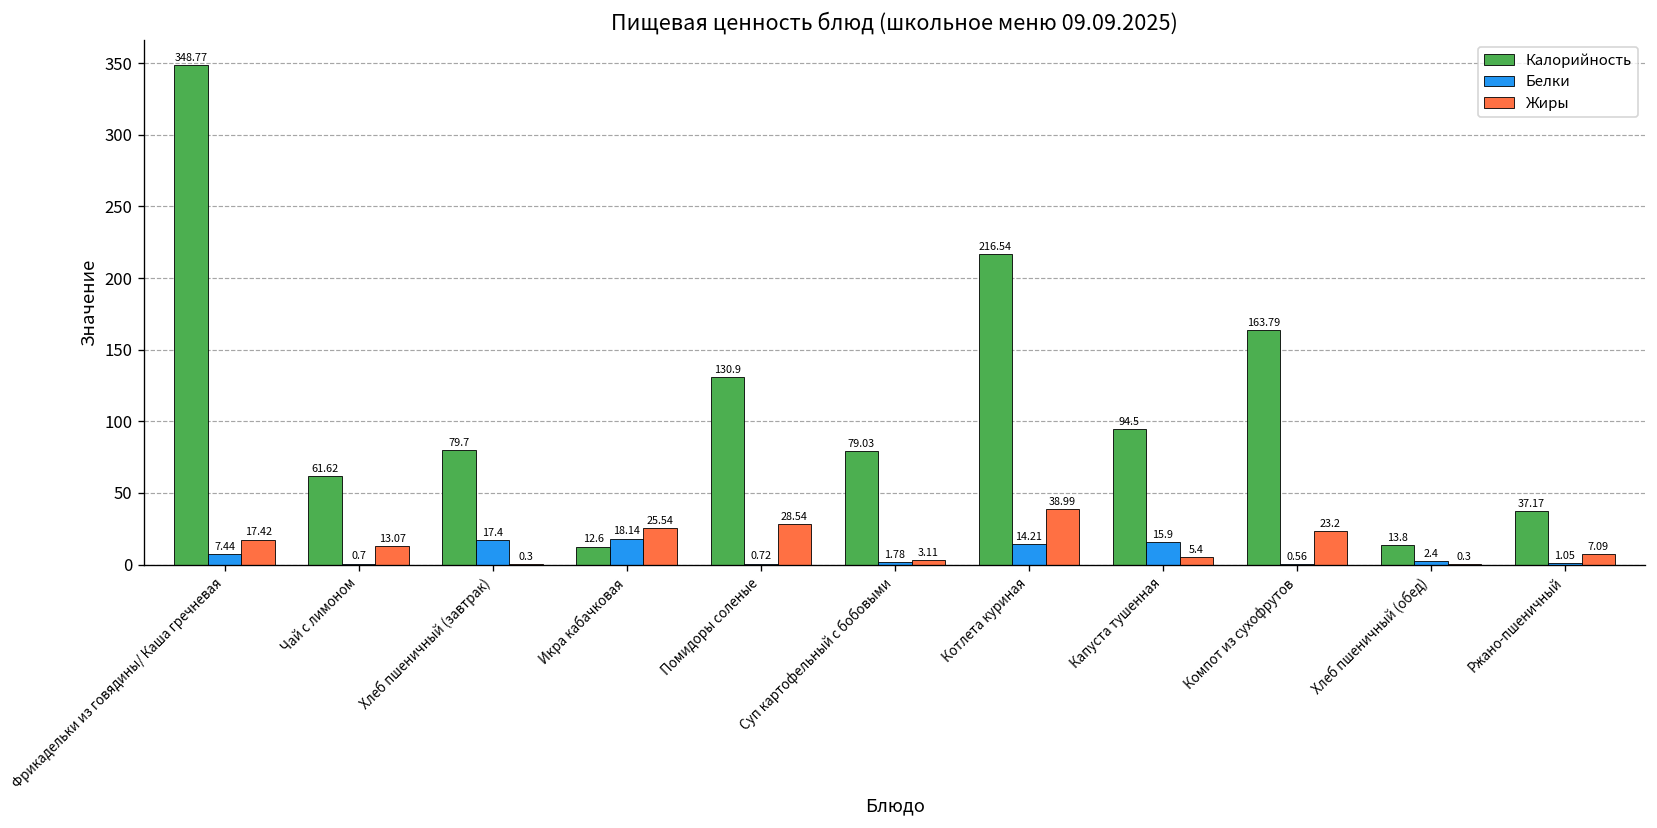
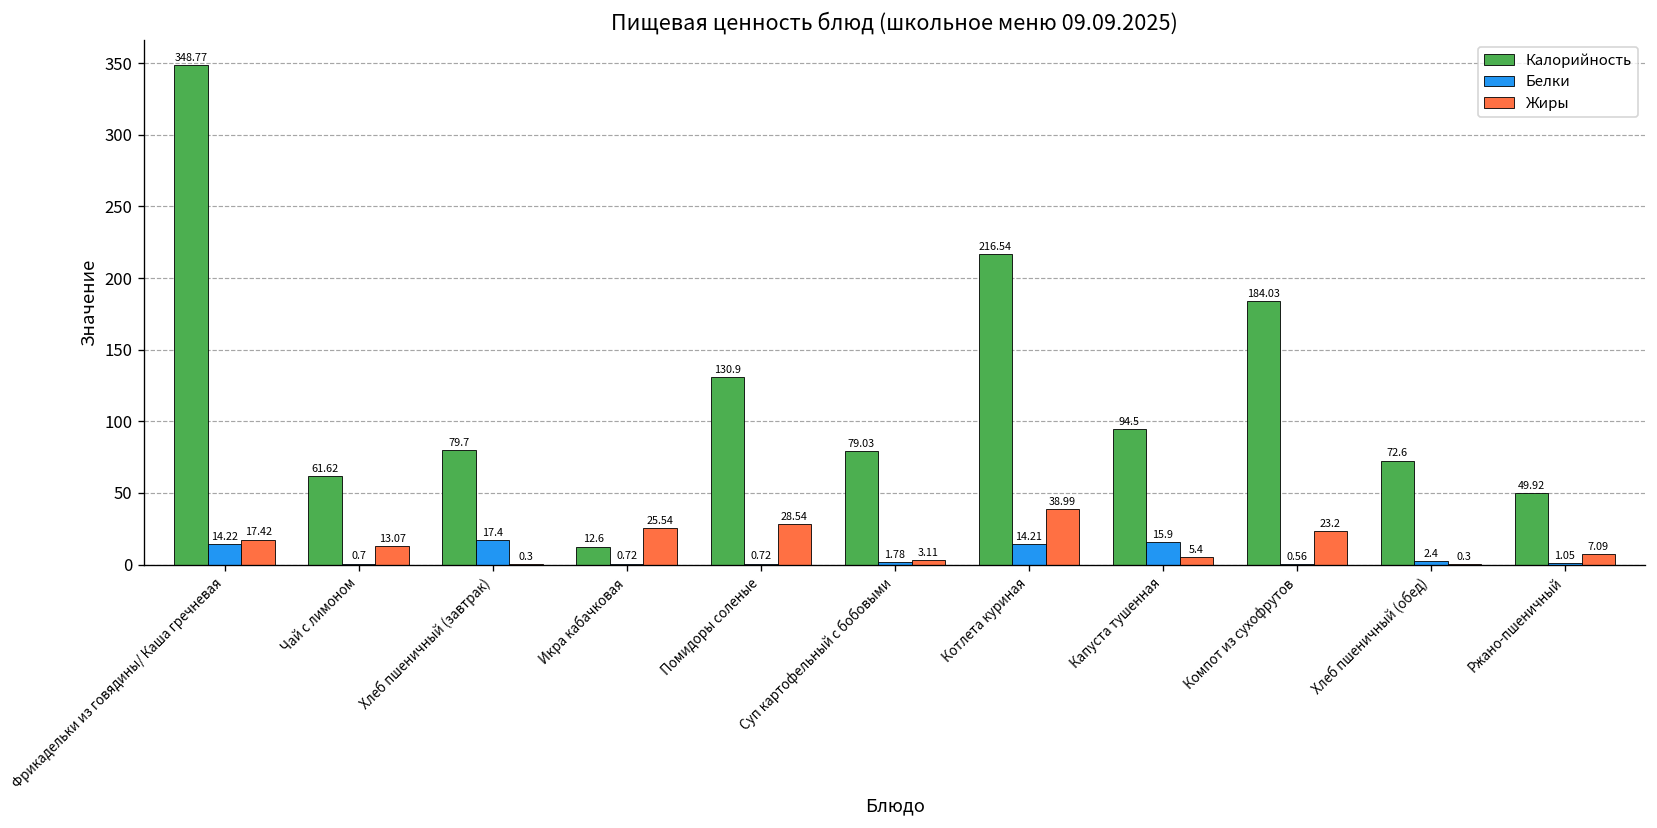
  {
    "Калорийность": {
      "Фрикадельки из говядины/ Каша гречневая": 348.77,
      "Чай с лимоном": 61.62,
      "Хлеб пшеничный (завтрак)": 79.7,
      "Икра кабачковая": 12.6,
      "Помидоры соленые": 130.9,
      "Суп картофельный с бобовыми": 79.03,
      "Котлета куриная": 216.54,
      "Капуста тушенная": 94.5,
-     "Компот из сухофрутов": 163.79,
-     "Хлеб пшеничный (обед)": 13.8,
-     "Ржано-пшеничный": 37.17
+     "Компот из сухофрутов": 184.03,
+     "Хлеб пшеничный (обед)": 72.6,
+     "Ржано-пшеничный": 49.92
    },
    "Белки": {
-     "Фрикадельки из говядины/ Каша гречневая": 7.44,
+     "Фрикадельки из говядины/ Каша гречневая": 14.22,
      "Чай с лимоном": 0.7,
      "Хлеб пшеничный (завтрак)": 17.4,
-     "Икра кабачковая": 18.14,
+     "Икра кабачковая": 0.72,
      "Помидоры соленые": 0.72,
      "Суп картофельный с бобовыми": 1.78,
      "Котлета куриная": 14.21,
      "Капуста тушенная": 15.9,
      "Компот из сухофрутов": 0.56,
      "Хлеб пшеничный (обед)": 2.4,
      "Ржано-пшеничный": 1.05
    },
    "Жиры": {
      "Фрикадельки из говядины/ Каша гречневая": 17.42,
      "Чай с лимоном": 13.07,
      "Хлеб пшеничный (завтрак)": 0.3,
      "Икра кабачковая": 25.54,
      "Помидоры соленые": 28.54,
      "Суп картофельный с бобовыми": 3.11,
      "Котлета куриная": 38.99,
      "Капуста тушенная": 5.4,
      "Компот из сухофрутов": 23.2,
      "Хлеб пшеничный (обед)": 0.3,
      "Ржано-пшеничный": 7.09
    }
  }
